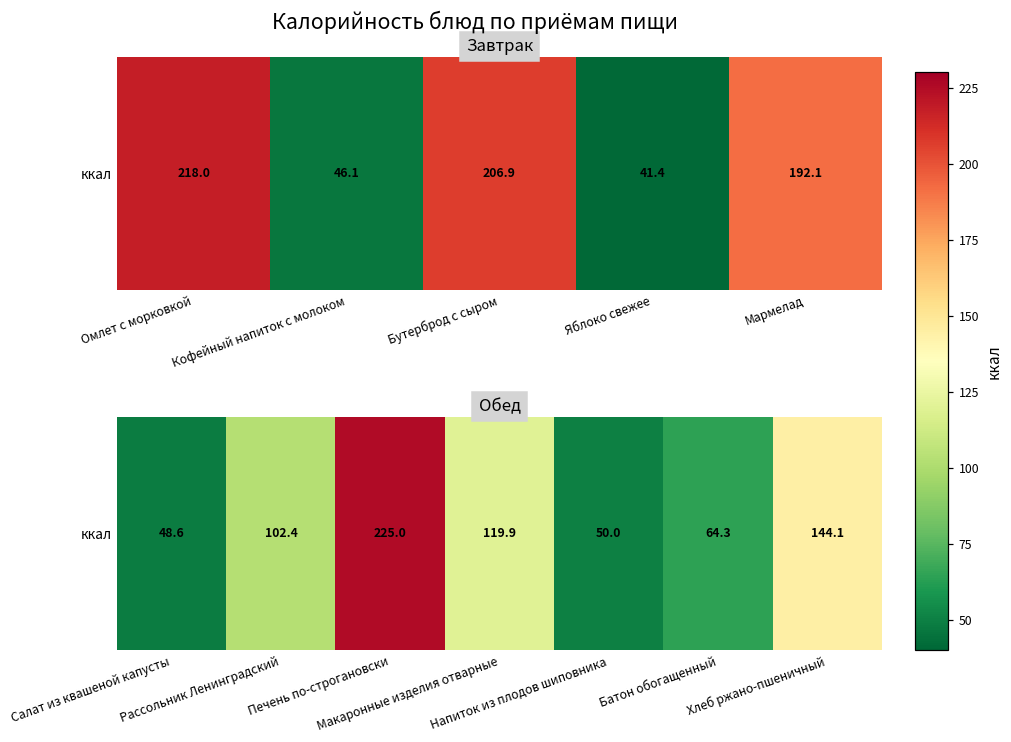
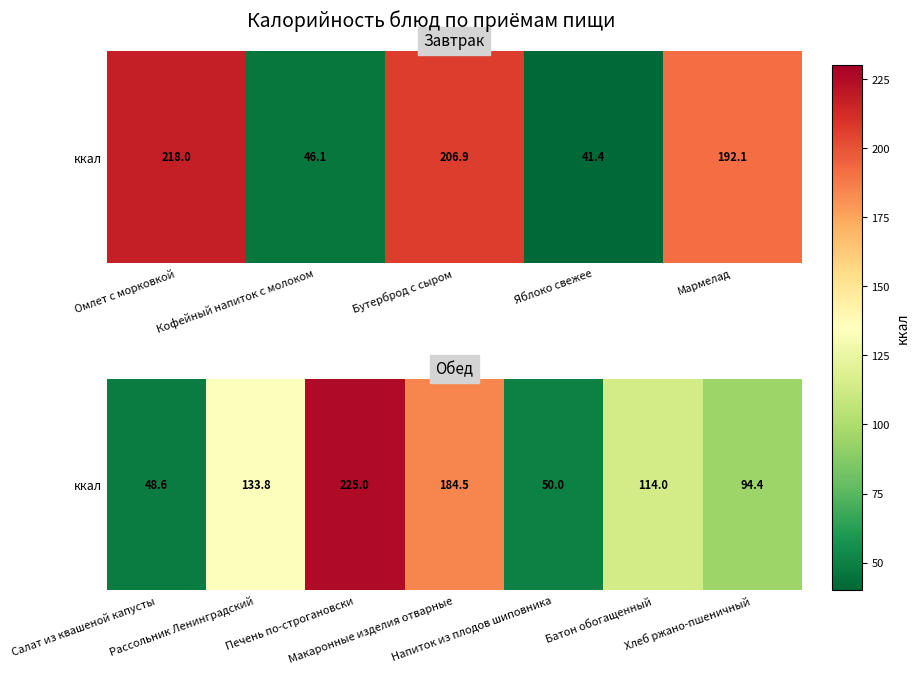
  {
    "Завтрак": {
      "ккал": {
        "Омлет с морковкой": 218.0,
        "Кофейный напиток с молоком": 46.1,
        "Бутерброд с сыром": 206.9,
        "Яблоко свежее": 41.4,
        "Мармелад": 192.1
      }
    },
    "Обед": {
      "ккал": {
        "Салат из квашеной капусты": 48.6,
-       "Рассольник Ленинградский": 102.4,
+       "Рассольник Ленинградский": 133.8,
        "Печень по-строгановски": 225.0,
-       "Макаронные изделия отварные": 119.9,
+       "Макаронные изделия отварные": 184.5,
        "Напиток из плодов шиповника": 50.0,
-       "Батон обогащенный": 64.3,
-       "Хлеб ржано-пшеничный": 144.1
+       "Батон обогащенный": 114.0,
+       "Хлеб ржано-пшеничный": 94.4
      }
    }
  }
